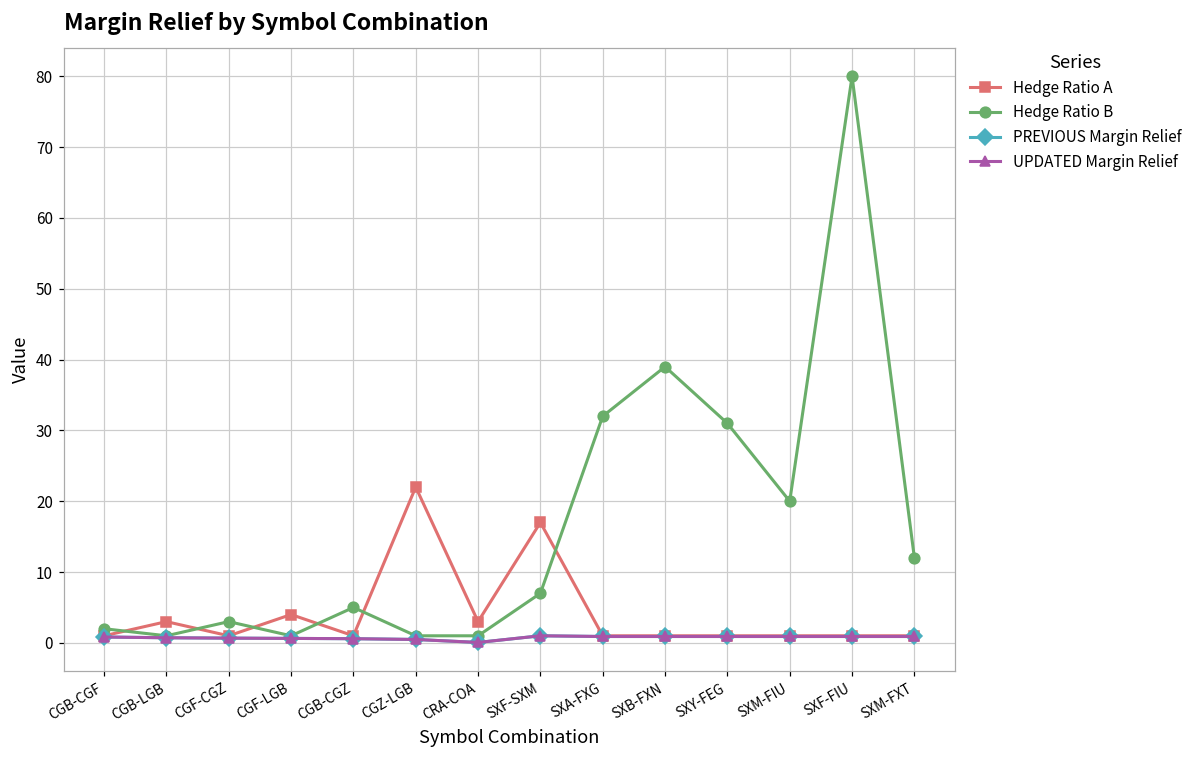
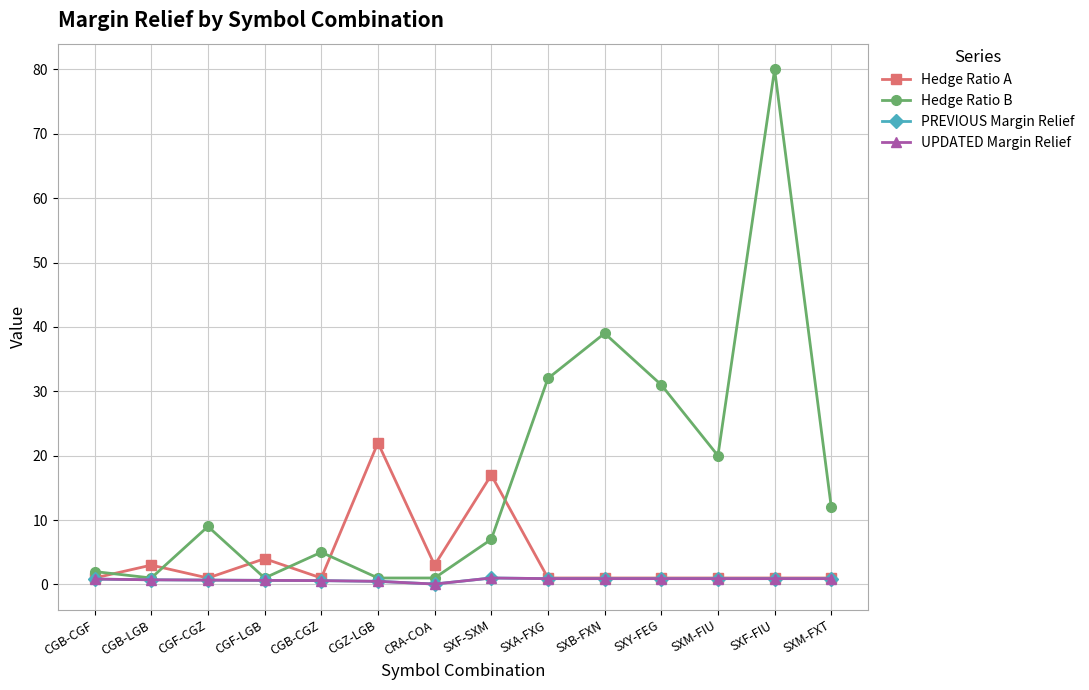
  {
    "Hedge Ratio A": {
      "CGB-LGB": 3,
      "CGF-LGB": 4,
      "CGB-CGZ": 1,
      "CGZ-LGB": 22,
      "CRA-COA": 3,
      "SXF-SXM": 17
    },
    "Hedge Ratio B": {
      "CGB-CGF": 2,
-     "CGF-CGZ": 3,
+     "CGF-CGZ": 9,
      "CGB-CGZ": 5,
      "CGZ-LGB": 1,
      "CRA-COA": 1,
      "SXF-SXM": 7,
      "SXA-FXG": 32,
      "SXB-FXN": 39,
      "SXY-FEG": 31,
      "SXM-FIU": 20,
      "SXF-FIU": 80,
      "SXM-FXT": 12
    },
    "UPDATED Margin Relief": {
      "CGB-CGZ": 1,
      "CGZ-LGB": 0,
      "CRA-COA": 0,
      "SXF-SXM": 1
    }
  }
